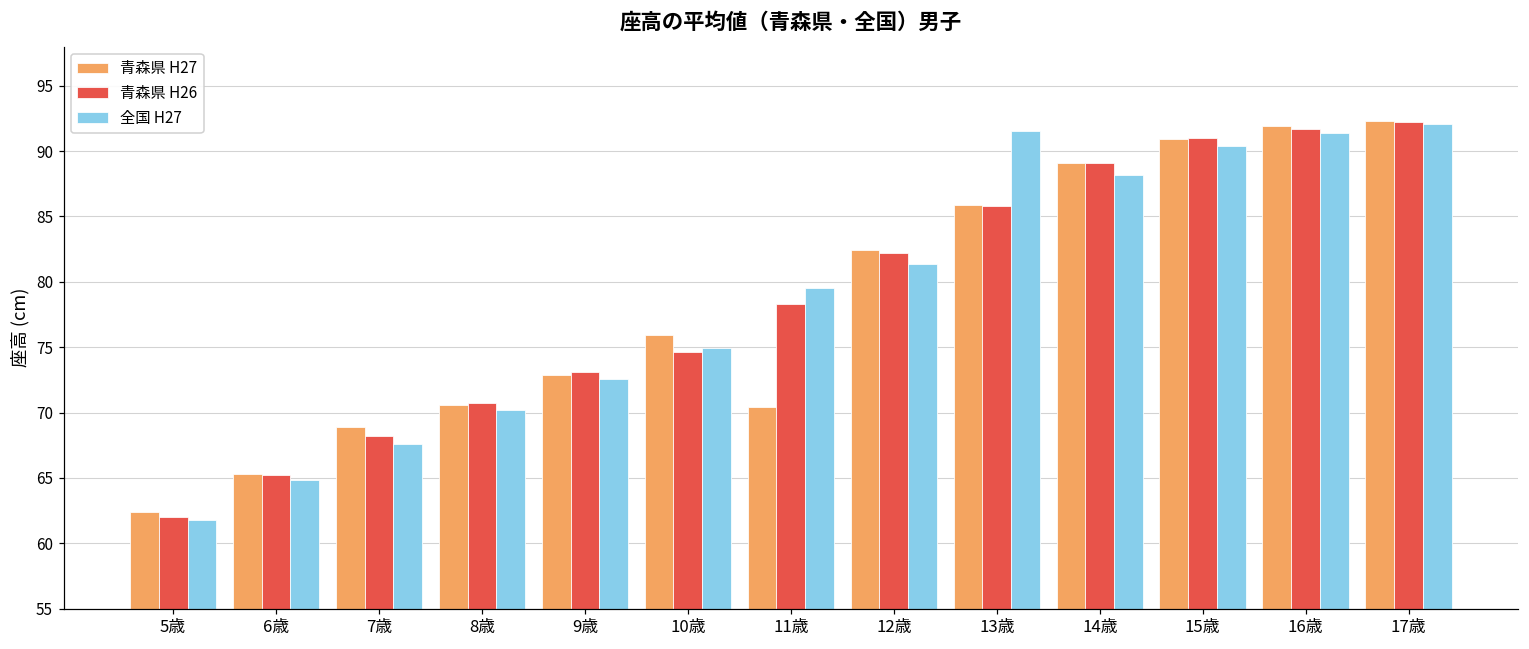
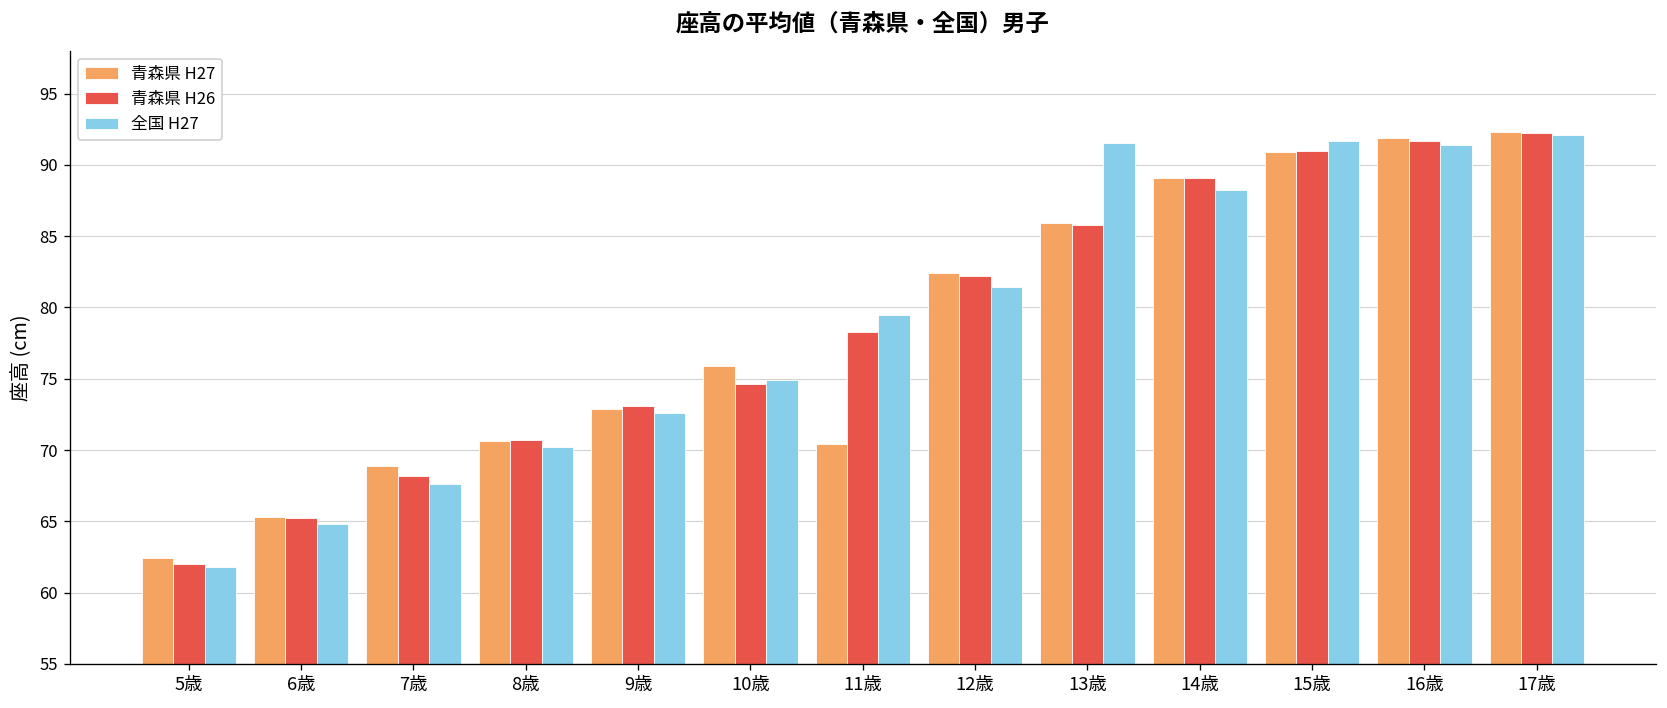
  {
    "青森県 H27": {
      "5歳": 62.4,
      "6歳": 65.3,
      "7歳": 68.9,
      "8歳": 70.6,
      "9歳": 72.9,
      "10歳": 75.9,
      "11歳": 70.4,
      "12歳": 82.4,
      "13歳": 85.9,
      "14歳": 89.1,
      "15歳": 90.9,
      "16歳": 91.9,
      "17歳": 92.3
    },
    "青森県 H26": {
      "5歳": 62.0,
      "6歳": 65.2,
      "7歳": 68.2,
      "8歳": 70.7,
      "9歳": 73.1,
      "10歳": 74.6,
      "11歳": 78.3,
      "12歳": 82.2,
      "13歳": 85.8,
      "14歳": 89.1,
      "15歳": 91.0,
      "16歳": 91.7,
      "17歳": 92.2
    },
    "全国 H27": {
      "5歳": 61.8,
      "6歳": 64.8,
      "7歳": 67.6,
      "8歳": 70.2,
      "9歳": 72.6,
      "10歳": 74.9,
      "11歳": 79.5,
      "12歳": 81.4,
      "13歳": 91.5,
      "14歳": 88.2,
-     "15歳": 90.4,
+     "15歳": 91.7,
      "16歳": 91.4,
      "17歳": 92.1
    }
  }
